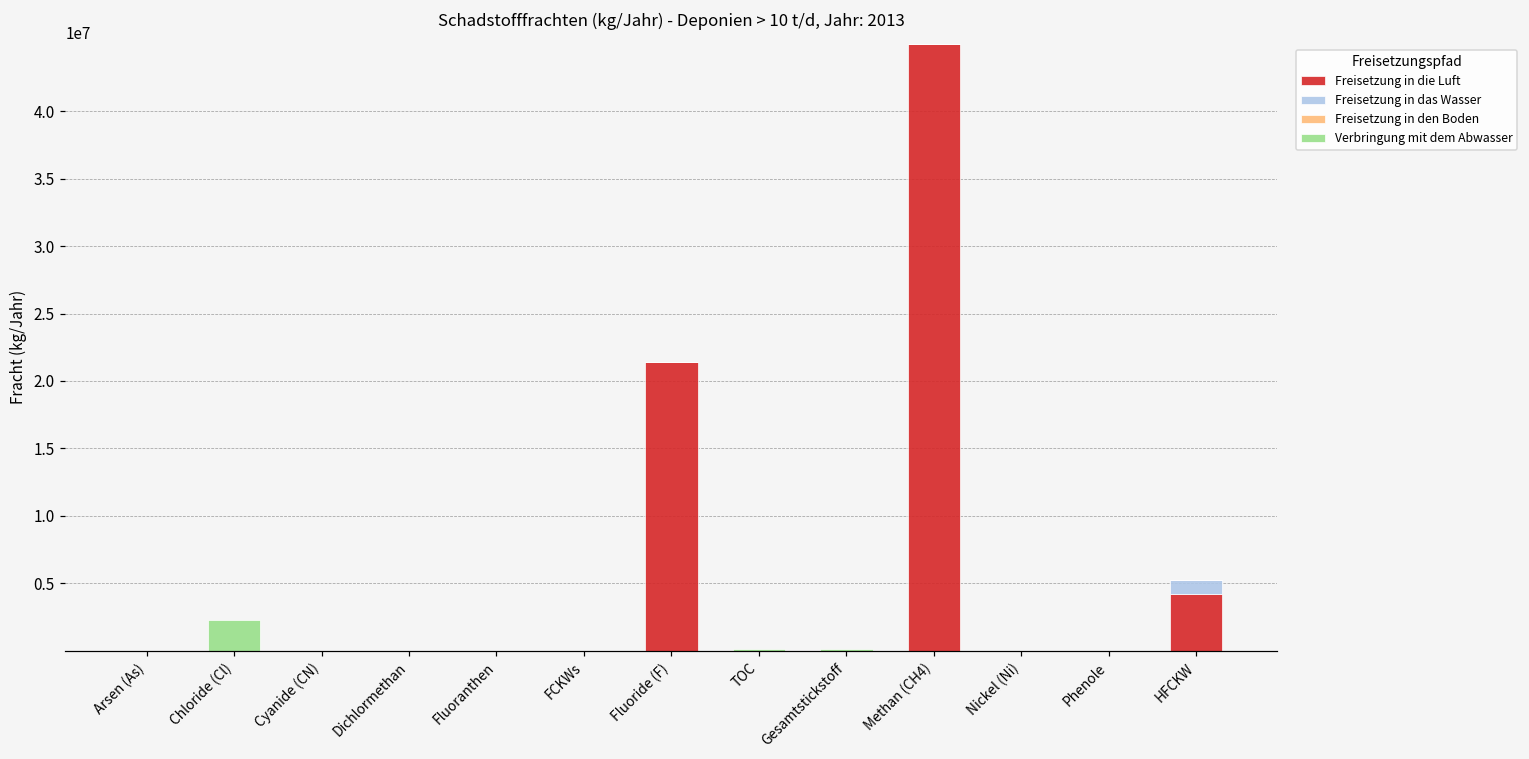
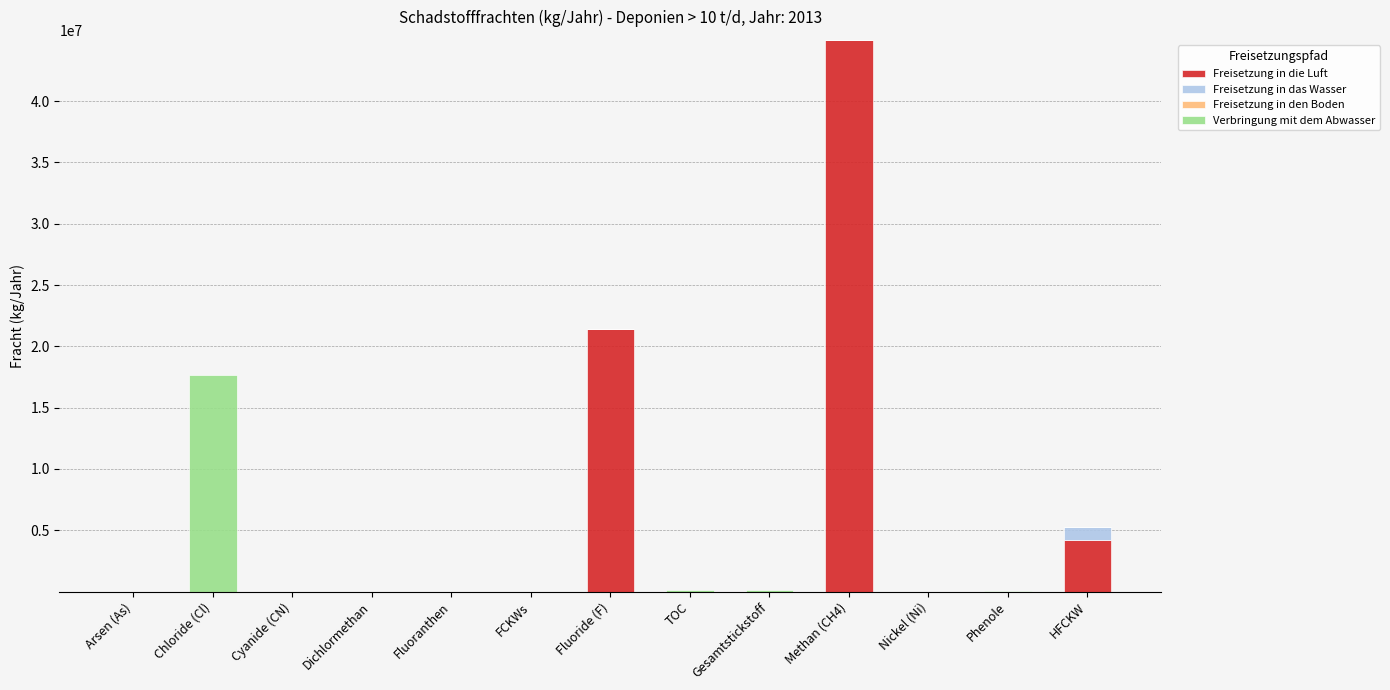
  {
    "Freisetzung in die Luft": {
      "Arsen (As)": 0,
      "Chloride (Cl)": 0,
      "Cyanide (CN)": 0,
      "Dichlormethan": 0,
      "Fluoranthen": 0,
      "Fluoride (F)": 21400000,
      "TOC": 0,
      "Gesamtstickstoff": 0,
      "Methan (CH4)": 45000000,
      "Nickel (Ni)": 0,
      "Phenole": 0,
      "HFCKW": 4200000
    },
    "Freisetzung in den Boden": {
      "Arsen (As)": 0,
      "Chloride (Cl)": 0,
      "Cyanide (CN)": 0,
      "Dichlormethan": 0,
      "Fluoranthen": 0,
      "FCKWs": 0,
      "Fluoride (F)": 0,
      "TOC": 0,
      "Gesamtstickstoff": 0,
      "Methan (CH4)": 0,
      "Nickel (Ni)": 0,
      "Phenole": 0
    },
    "Verbringung mit dem Abwasser": {
-     "Chloride (Cl)": 2300000,
+     "Chloride (Cl)": 17700000,
      "Cyanide (CN)": 0,
      "FCKWs": 0,
      "Methan (CH4)": 0,
      "HFCKW": 0
    }
  }
